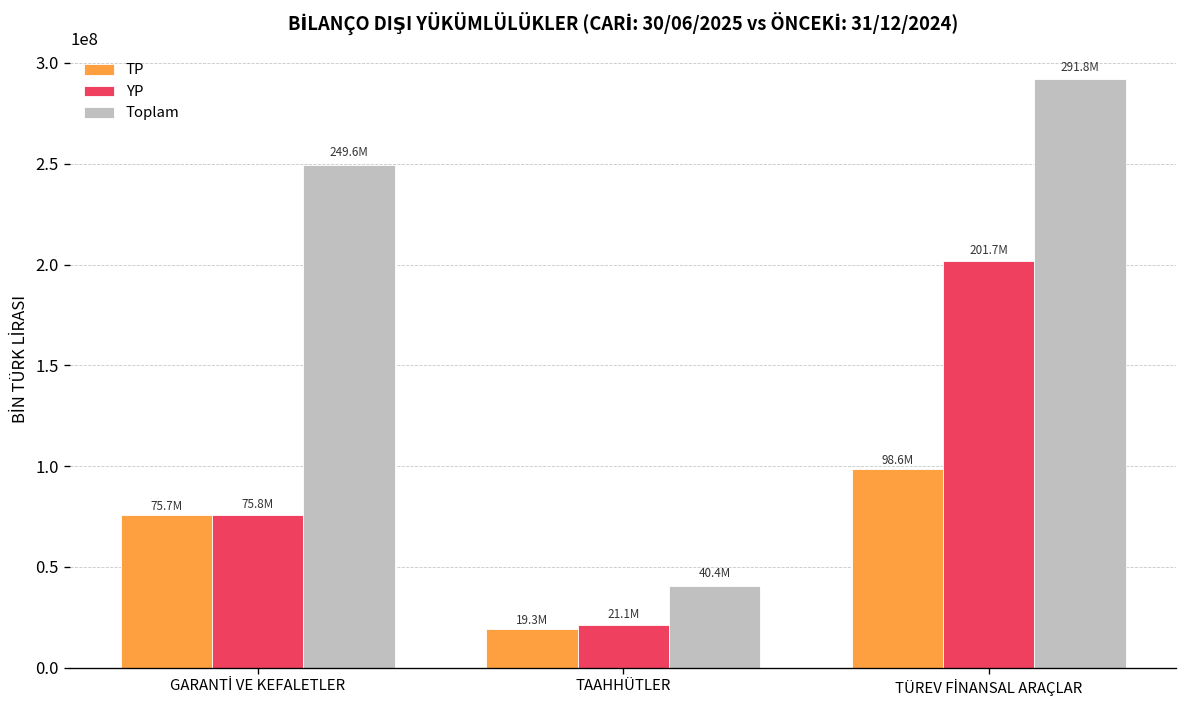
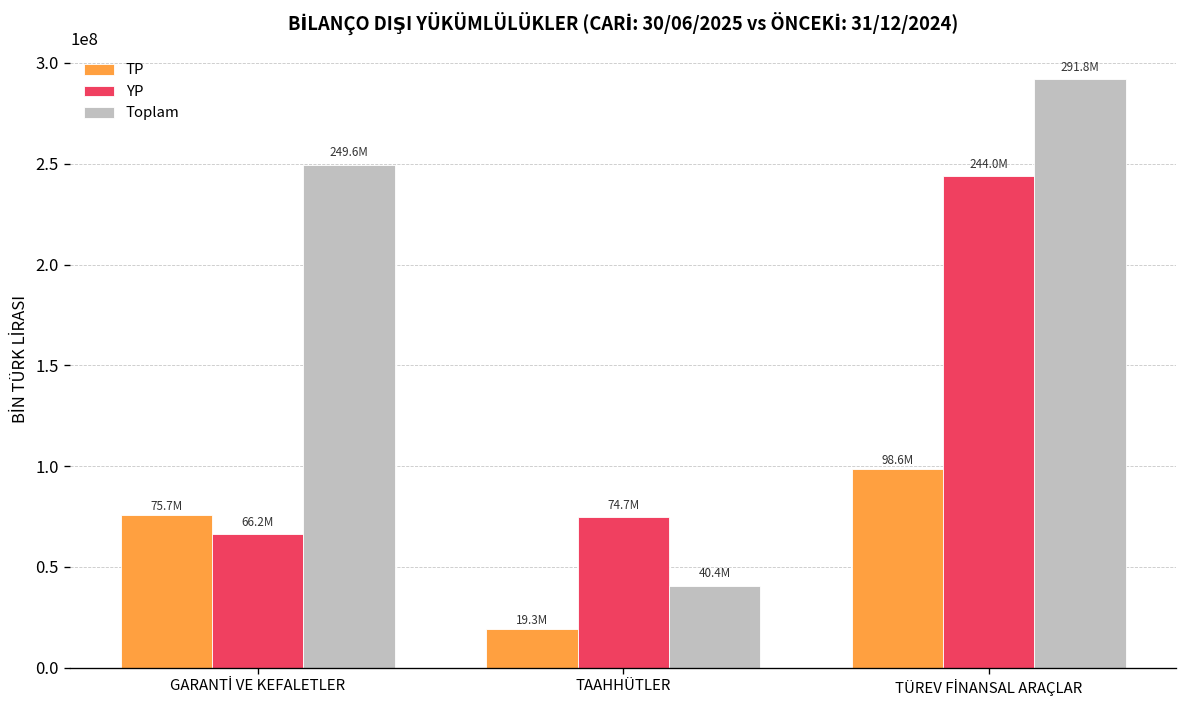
  {
    "TP": {
      "GARANTİ VE KEFALETLER": "75.7M",
      "TAAHHÜTLER": "19.3M",
      "TÜREV FİNANSAL ARAÇLAR": "98.6M"
    },
    "YP": {
-     "GARANTİ VE KEFALETLER": "75.8M",
-     "TAAHHÜTLER": "21.1M",
-     "TÜREV FİNANSAL ARAÇLAR": "201.7M"
+     "GARANTİ VE KEFALETLER": "66.2M",
+     "TAAHHÜTLER": "74.7M",
+     "TÜREV FİNANSAL ARAÇLAR": "244.0M"
    },
    "Toplam": {
      "GARANTİ VE KEFALETLER": "249.6M",
      "TAAHHÜTLER": "40.4M",
      "TÜREV FİNANSAL ARAÇLAR": "291.8M"
    }
  }
